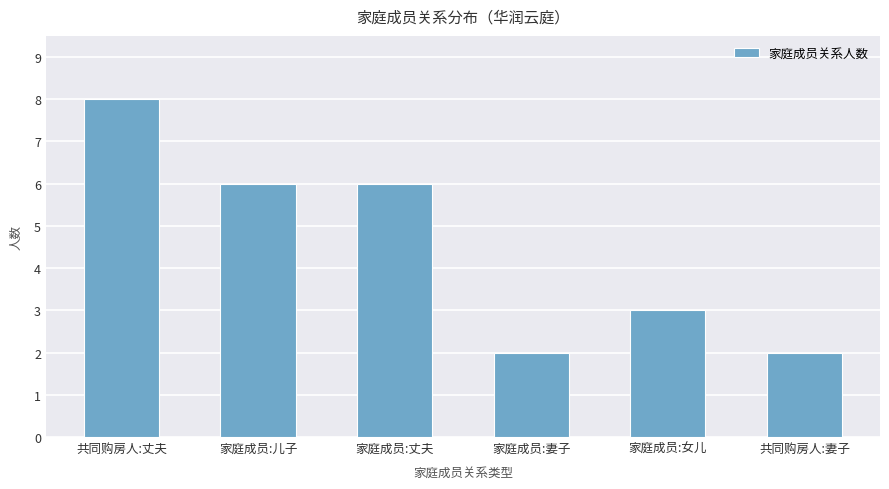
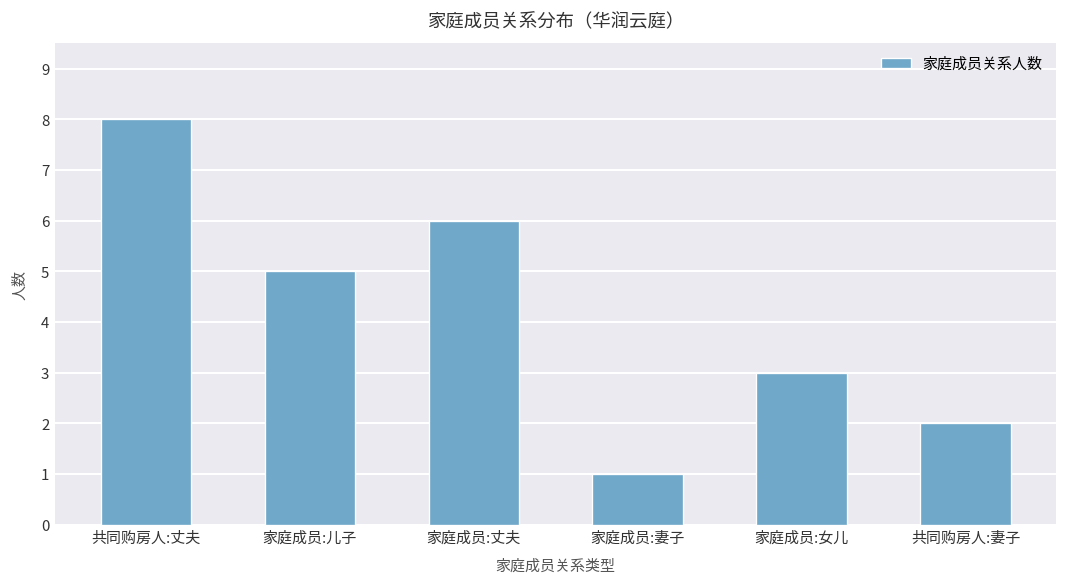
  {
    "共同购房人:丈夫": 8,
-   "家庭成员:儿子": 6,
+   "家庭成员:儿子": 5,
    "家庭成员:丈夫": 6,
-   "家庭成员:妻子": 2,
+   "家庭成员:妻子": 1,
    "家庭成员:女儿": 3,
    "共同购房人:妻子": 2
  }
